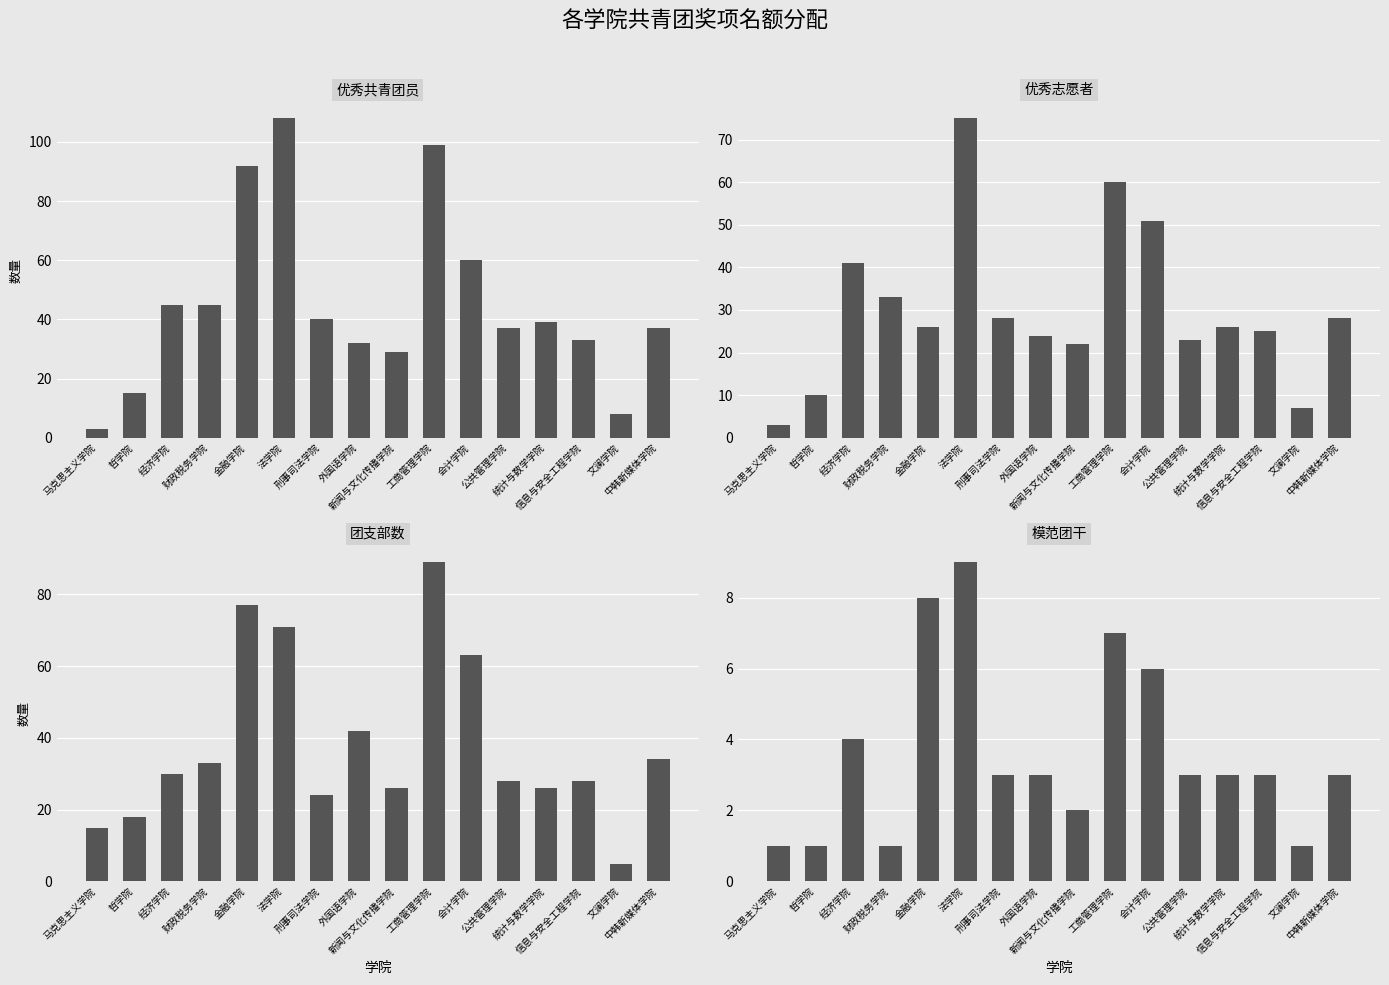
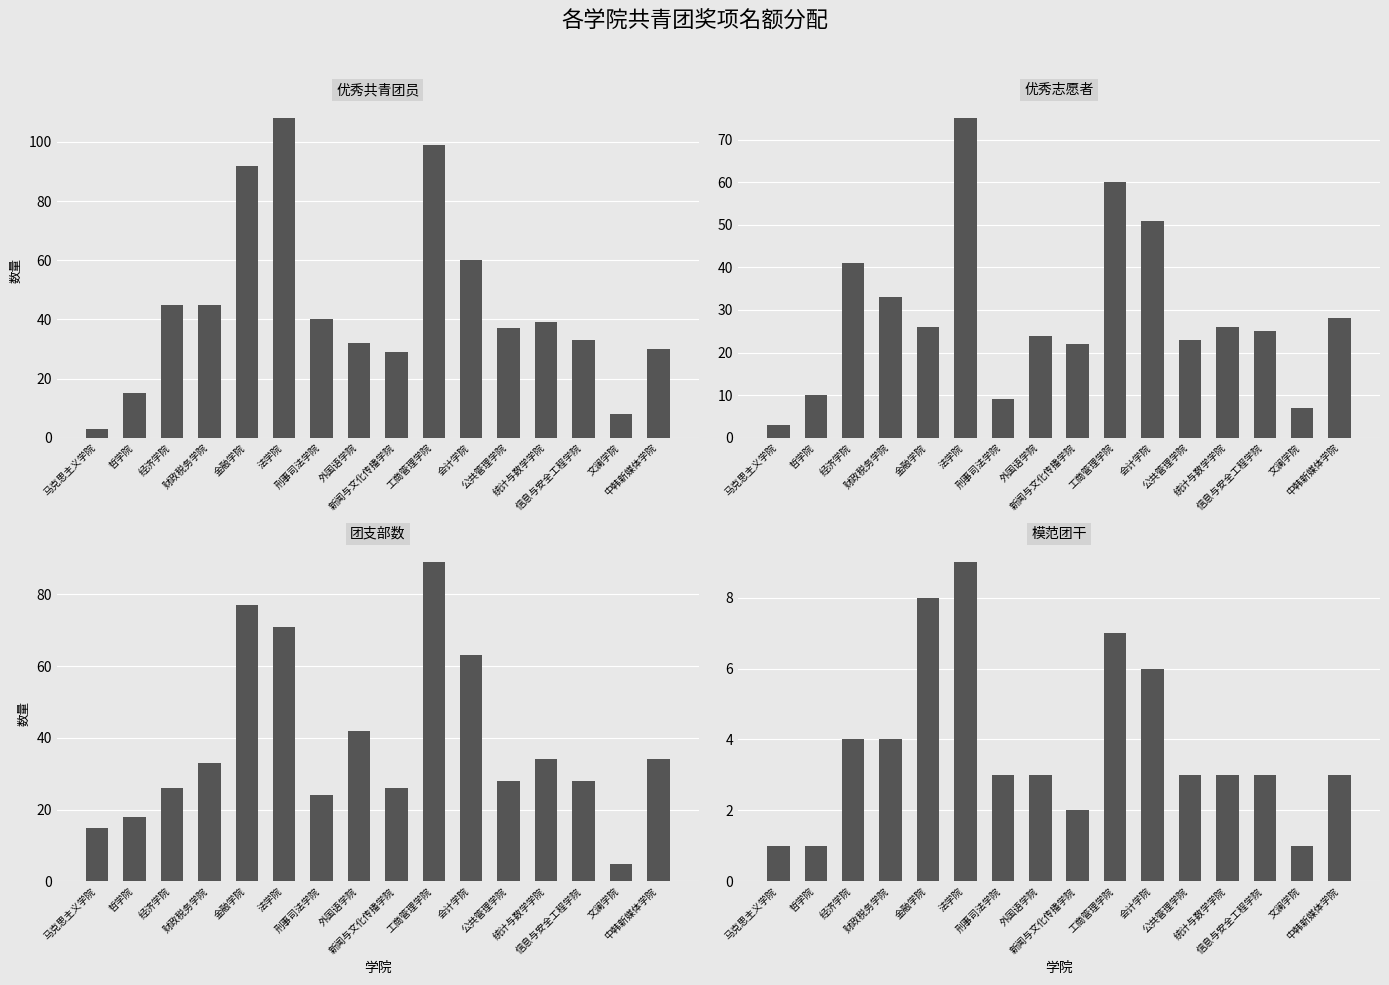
  {
    "优秀共青团员": {
      "马克思主义学院": 3,
      "哲学院": 15,
      "经济学院": 45,
      "财政税务学院": 45,
      "金融学院": 92,
      "法学院": 108,
      "刑事司法学院": 40,
      "外国语学院": 32,
      "新闻与文化传播学院": 29,
      "工商管理学院": 99,
      "会计学院": 60,
      "公共管理学院": 37,
      "统计与数学学院": 39,
      "信息与安全工程学院": 33,
      "文澜学院": 8,
-     "中韩新媒体学院": 37
+     "中韩新媒体学院": 30
    },
    "优秀志愿者": {
      "马克思主义学院": 3,
      "哲学院": 10,
      "经济学院": 41,
      "财政税务学院": 33,
      "金融学院": 26,
      "法学院": 75,
-     "刑事司法学院": 28,
+     "刑事司法学院": 9,
      "外国语学院": 24,
      "新闻与文化传播学院": 22,
      "工商管理学院": 60,
      "会计学院": 51,
      "公共管理学院": 23,
      "统计与数学学院": 26,
      "信息与安全工程学院": 25,
      "文澜学院": 7,
      "中韩新媒体学院": 28
    },
    "团支部数": {
      "马克思主义学院": 15,
      "哲学院": 18,
-     "经济学院": 30,
+     "经济学院": 26,
      "财政税务学院": 33,
      "金融学院": 77,
      "法学院": 71,
      "刑事司法学院": 24,
      "外国语学院": 42,
      "新闻与文化传播学院": 26,
      "工商管理学院": 89,
      "会计学院": 63,
      "公共管理学院": 28,
-     "统计与数学学院": 26,
+     "统计与数学学院": 34,
      "信息与安全工程学院": 28,
      "文澜学院": 5,
      "中韩新媒体学院": 34
    },
    "模范团干": {
      "马克思主义学院": 1,
      "哲学院": 1,
      "经济学院": 4,
-     "财政税务学院": 1,
+     "财政税务学院": 4,
      "金融学院": 8,
      "法学院": 9,
      "刑事司法学院": 3,
      "外国语学院": 3,
      "新闻与文化传播学院": 2,
      "工商管理学院": 7,
      "会计学院": 6,
      "公共管理学院": 3,
      "统计与数学学院": 3,
      "信息与安全工程学院": 3,
      "文澜学院": 1,
      "中韩新媒体学院": 3
    }
  }
